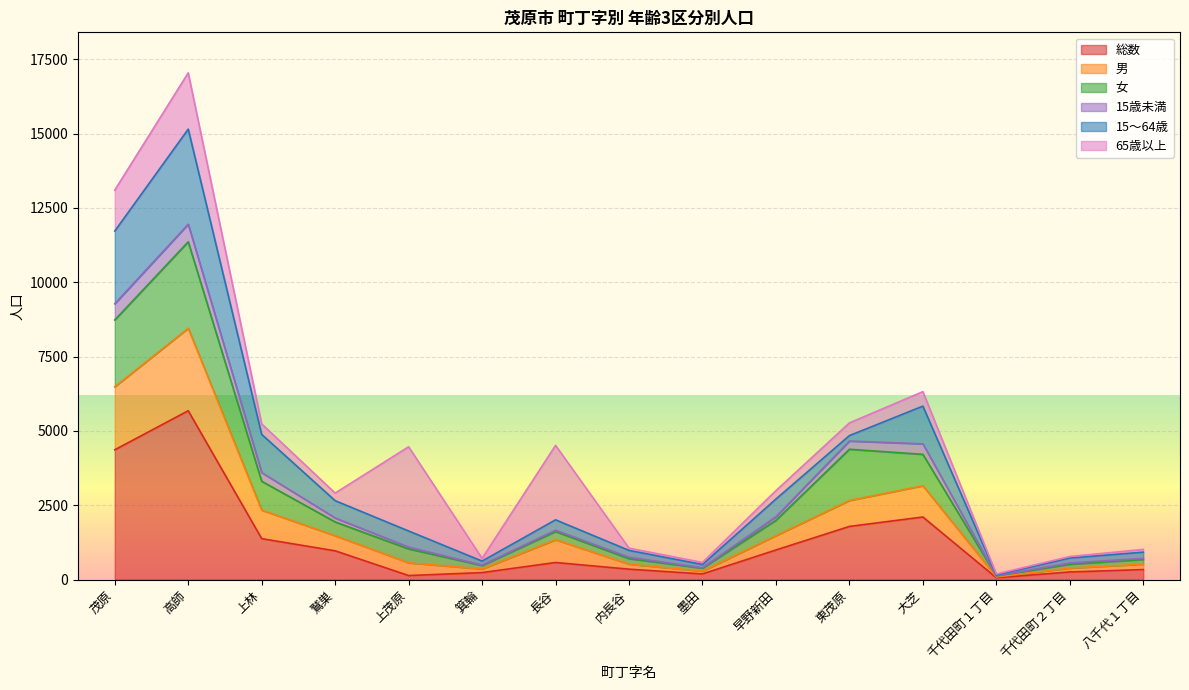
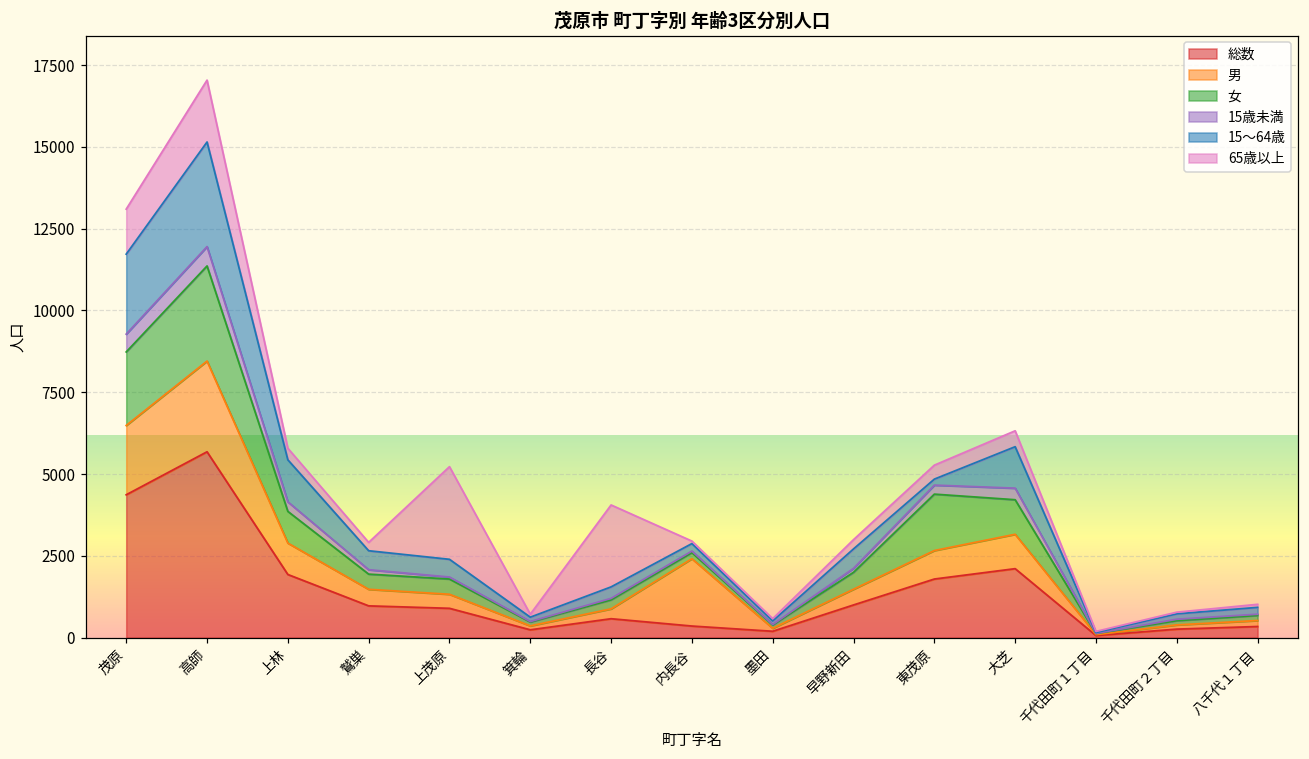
  {
    "総数": {
      "茂原": 4400,
      "高師": 5700,
-     "上林": 1400,
+     "上林": 1900,
      "鷲巣": 1000,
-     "上茂原": 100,
+     "上茂原": 900,
      "箕輪": 200,
      "長谷": 600,
      "内長谷": 400,
      "墨田": 200,
      "早野新田": 1000,
      "東茂原": 1800,
      "大芝": 2100,
      "千代田町２丁目": 300,
      "八千代１丁目": 300
    },
    "男": {
      "茂原": 2100,
      "高師": 2800,
      "上林": 1000,
      "鷲巣": 500,
      "上茂原": 400,
      "箕輪": 100,
-     "長谷": 800,
-     "内長谷": 200,
+     "長谷": 300,
+     "内長谷": 2100,
      "墨田": 100,
      "早野新田": 500,
      "東茂原": 900,
      "大芝": 1100,
      "千代田町２丁目": 100,
      "八千代１丁目": 200
    },
    "女": {
      "茂原": 2200,
      "高師": 2900,
      "上林": 1000,
      "鷲巣": 500,
      "早野新田": 500,
      "東茂原": 1700,
      "大芝": 1100
    },
    "15歳未満": {
      "茂原": 500,
      "高師": 600,
      "上林": 300,
      "鷲巣": 100,
      "早野新田": 100,
      "東茂原": 300,
      "大芝": 400
    },
    "15～64歳": {
      "茂原": 2400,
      "高師": 3200,
      "上林": 1300,
      "鷲巣": 600,
      "上茂原": 500,
      "箕輪": 100,
      "長谷": 400,
      "早野新田": 600,
      "東茂原": 200,
      "大芝": 1300,
      "八千代１丁目": 200
    },
    "65歳以上": {
      "茂原": 1400,
      "高師": 1900,
      "上林": 400,
      "鷲巣": 300,
      "上茂原": 2800,
      "箕輪": 100,
      "長谷": 2500,
      "早野新田": 300,
      "東茂原": 400,
      "大芝": 500,
      "八千代１丁目": 100
    }
  }
